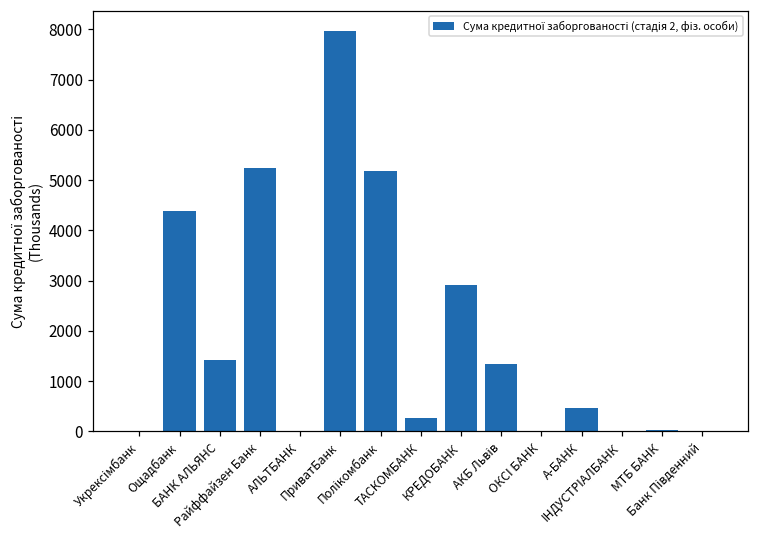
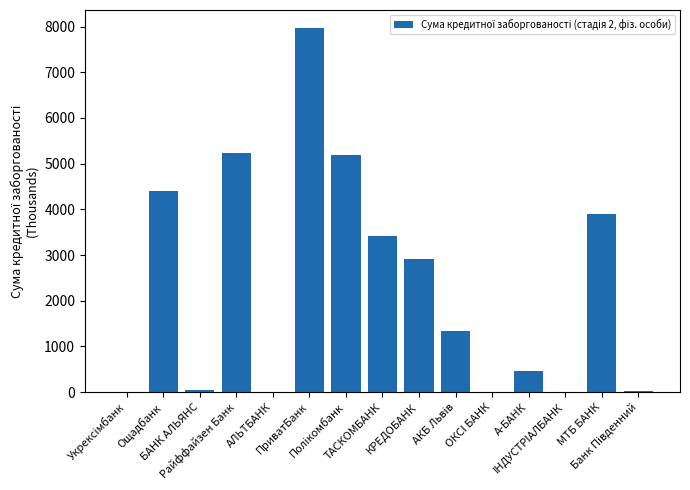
  {
    "Ощадбанк": 4400,
-   "БАНК АЛЬЯНС": 1400,
+   "БАНК АЛЬЯНС": 0,
    "Райффайзен Банк": 5200,
    "ПриватБанк": 8000,
    "Полікомбанк": 5200,
-   "ТАСКОМБАНК": 300,
+   "ТАСКОМБАНК": 3400,
    "КРЕДОБАНК": 2900,
    "АКБ Львів": 1300,
    "А-БАНК": 500,
-   "МТБ БАНК": 0
+   "МТБ БАНК": 3900
  }
